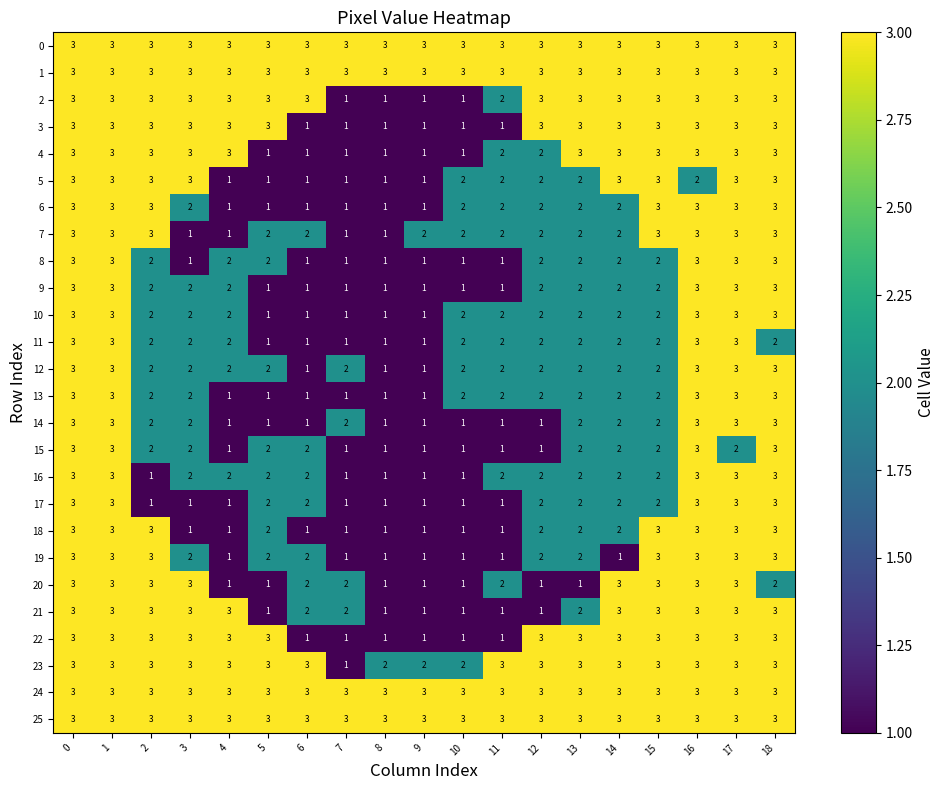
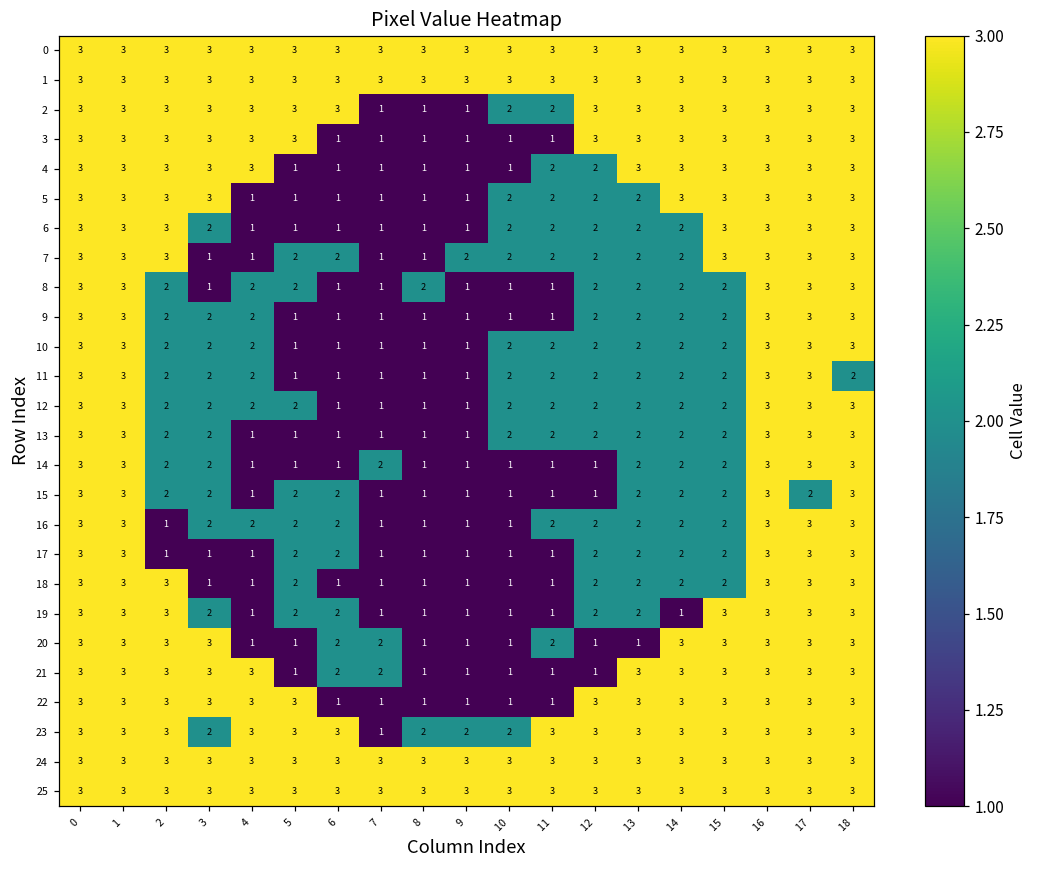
  {
    "2": {
      "0": 3,
      "1": 3,
      "2": 3,
      "3": 3,
      "4": 3,
      "5": 3,
      "6": 3,
      "7": 1,
      "8": 1,
      "9": 1,
-     "10": 1,
+     "10": 2,
      "11": 2,
      "12": 3,
      "13": 3,
      "14": 3,
      "15": 3,
      "16": 3,
      "17": 3,
      "18": 3
    },
    "5": {
      "0": 3,
      "1": 3,
      "2": 3,
      "3": 3,
      "4": 1,
      "5": 1,
      "6": 1,
      "7": 1,
      "8": 1,
      "9": 1,
      "10": 2,
      "11": 2,
      "12": 2,
      "13": 2,
      "14": 3,
      "15": 3,
-     "16": 2,
+     "16": 3,
      "17": 3,
      "18": 3
    },
    "8": {
      "0": 3,
      "1": 3,
      "2": 2,
      "3": 1,
      "4": 2,
      "5": 2,
      "6": 1,
      "7": 1,
-     "8": 1,
+     "8": 2,
      "9": 1,
      "10": 1,
      "11": 1,
      "12": 2,
      "13": 2,
      "14": 2,
      "15": 2,
      "16": 3,
      "17": 3,
      "18": 3
    },
    "12": {
      "0": 3,
      "1": 3,
      "2": 2,
      "3": 2,
      "4": 2,
      "5": 2,
      "6": 1,
-     "7": 2,
+     "7": 1,
      "8": 1,
      "9": 1,
      "10": 2,
      "11": 2,
      "12": 2,
      "13": 2,
      "14": 2,
      "15": 2,
      "16": 3,
      "17": 3,
      "18": 3
    },
    "18": {
      "0": 3,
      "1": 3,
      "2": 3,
      "3": 1,
      "4": 1,
      "5": 2,
      "6": 1,
      "7": 1,
      "8": 1,
      "9": 1,
      "10": 1,
      "11": 1,
      "12": 2,
      "13": 2,
      "14": 2,
-     "15": 3,
+     "15": 2,
      "16": 3,
      "17": 3,
      "18": 3
    },
    "20": {
      "0": 3,
      "1": 3,
      "2": 3,
      "3": 3,
      "4": 1,
      "5": 1,
      "6": 2,
      "7": 2,
      "8": 1,
      "9": 1,
      "10": 1,
      "11": 2,
      "12": 1,
      "13": 1,
      "14": 3,
      "15": 3,
      "16": 3,
      "17": 3,
-     "18": 2
+     "18": 3
    },
    "21": {
      "0": 3,
      "1": 3,
      "2": 3,
      "3": 3,
      "4": 3,
      "5": 1,
      "6": 2,
      "7": 2,
      "8": 1,
      "9": 1,
      "10": 1,
      "11": 1,
      "12": 1,
-     "13": 2,
+     "13": 3,
      "14": 3,
      "15": 3,
      "16": 3,
      "17": 3,
      "18": 3
    },
    "23": {
      "0": 3,
      "1": 3,
      "2": 3,
-     "3": 3,
+     "3": 2,
      "4": 3,
      "5": 3,
      "6": 3,
      "7": 1,
      "8": 2,
      "9": 2,
      "10": 2,
      "11": 3,
      "12": 3,
      "13": 3,
      "14": 3,
      "15": 3,
      "16": 3,
      "17": 3,
      "18": 3
    }
  }
